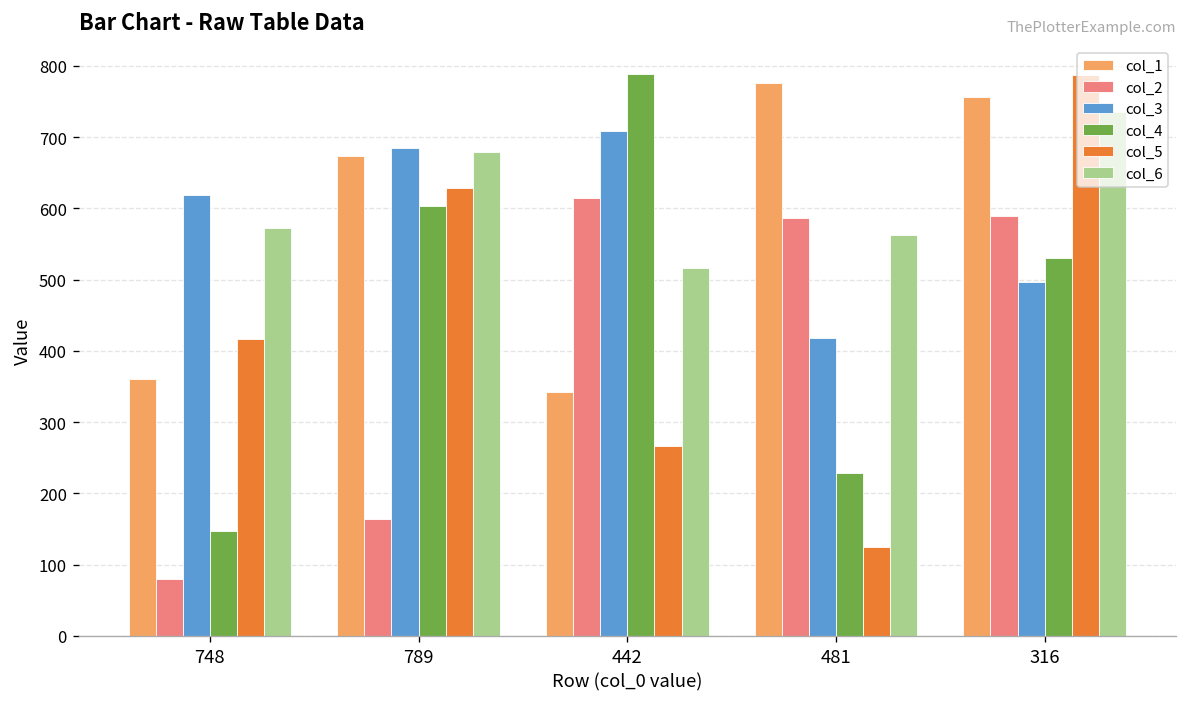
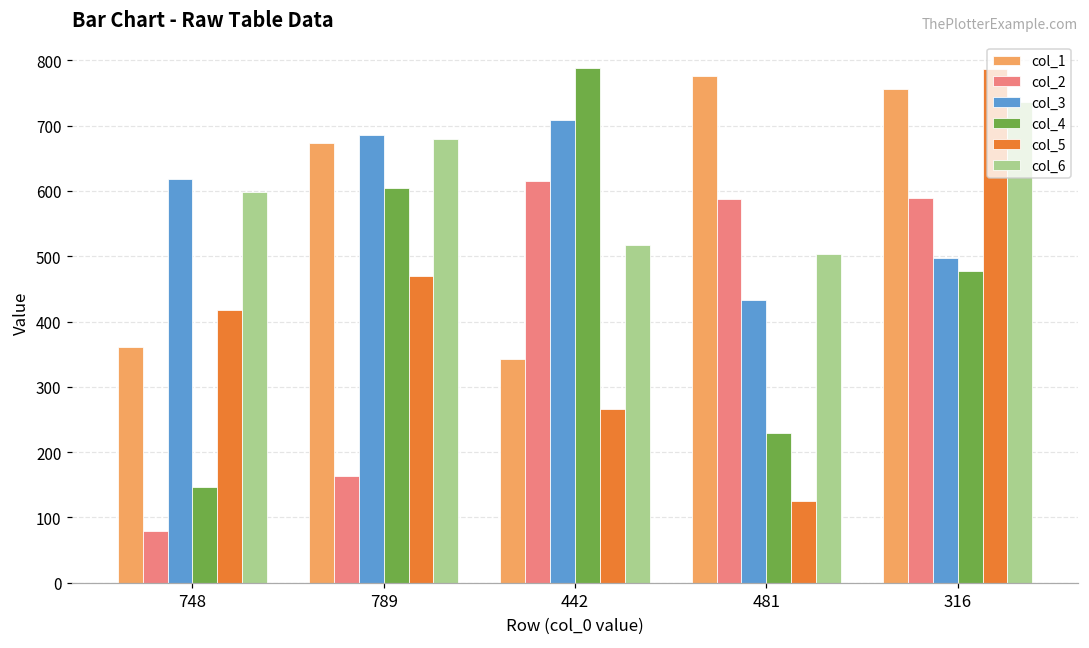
  {
    "col_3": {
      "748": 620,
      "789": 690,
      "442": 710,
-     "481": 420,
+     "481": 430,
      "316": 500
    },
    "col_4": {
      "748": 150,
      "789": 600,
      "442": 790,
      "481": 230,
-     "316": 530
+     "316": 480
    },
    "col_5": {
      "748": 420,
-     "789": 630,
+     "789": 470,
      "442": 270,
      "481": 130
    },
    "col_6": {
-     "748": 570,
+     "748": 600,
      "789": 680,
      "442": 520,
-     "481": 560
+     "481": 500
    }
  }
